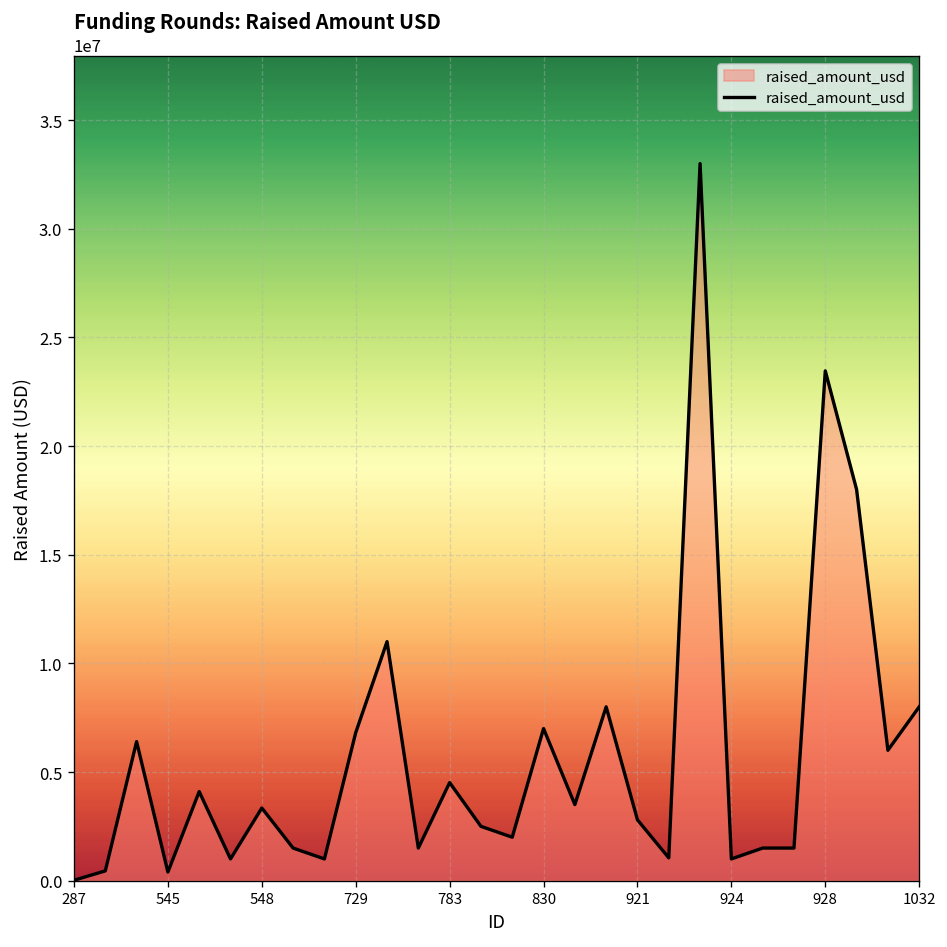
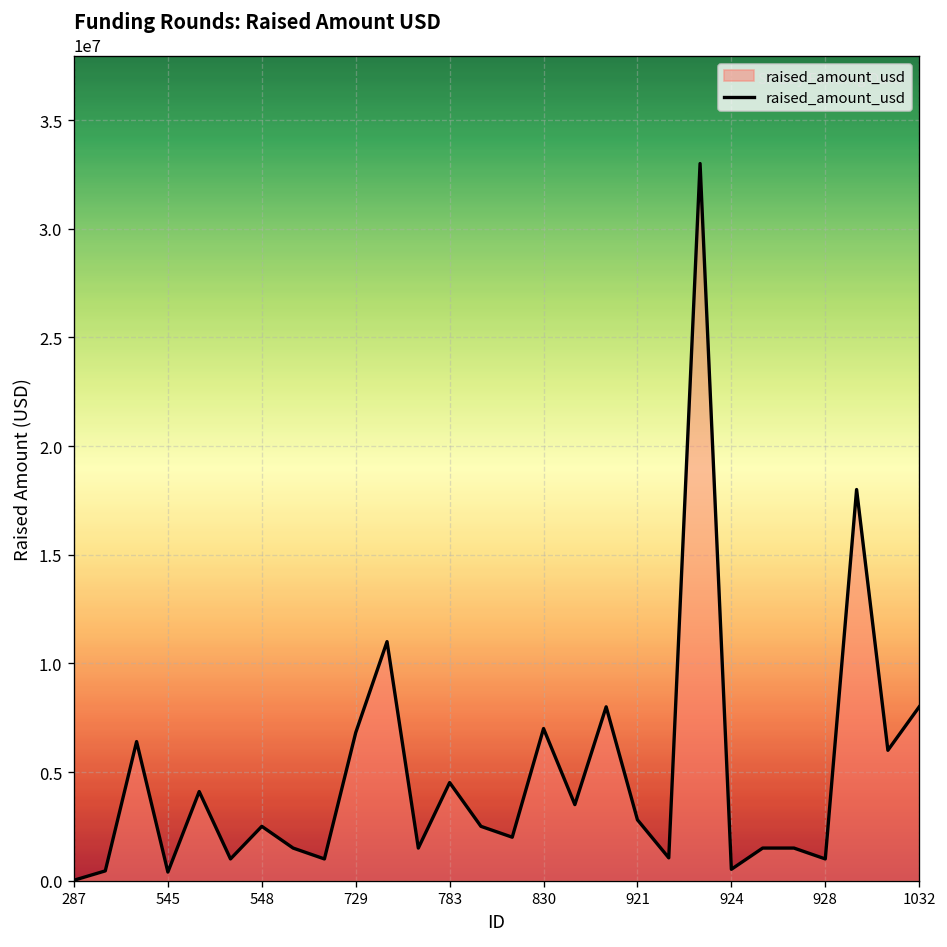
  {
    "287": 0,
    "545": 400000,
-   "548": 3300000,
+   "548": 2500000,
    "729": 6800000,
    "783": 4500000,
    "830": 7000000,
    "921": 2800000,
-   "924": 1000000,
-   "928": 23500000,
+   "924": 500000,
+   "928": 1000000,
    "1032": 8000000
  }
